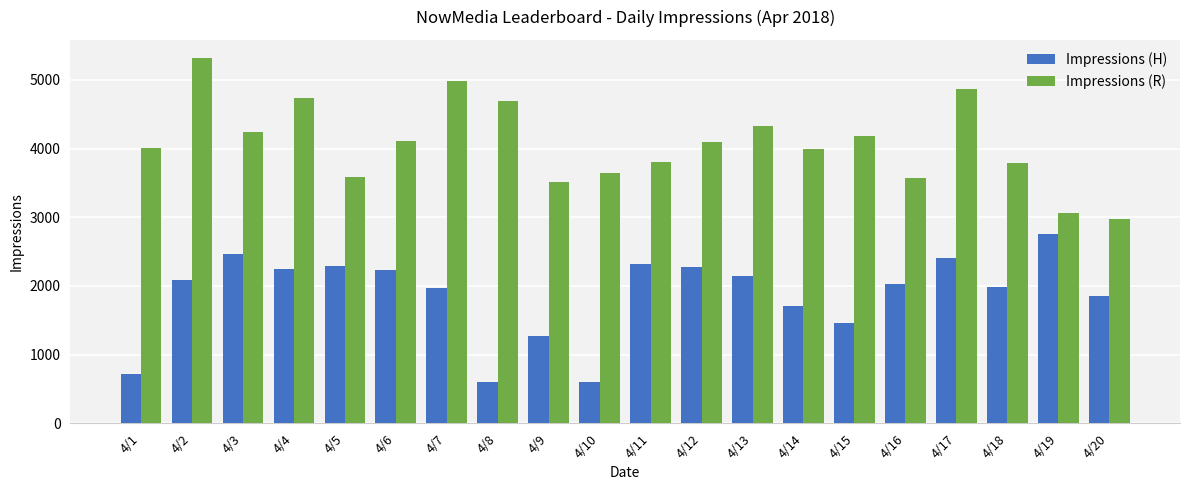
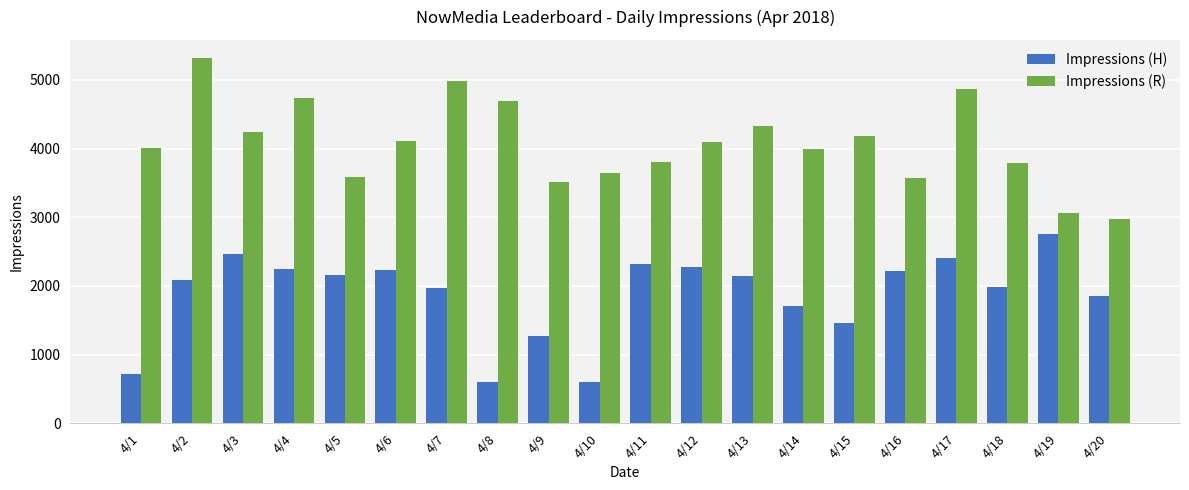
  {
    "Impressions (H)": {
      "4/1": 700,
      "4/2": 2100,
      "4/3": 2500,
      "4/4": 2300,
-     "4/5": 2300,
+     "4/5": 2200,
      "4/6": 2200,
      "4/7": 2000,
      "4/8": 600,
      "4/9": 1300,
      "4/10": 600,
      "4/11": 2300,
      "4/12": 2300,
      "4/13": 2100,
      "4/14": 1700,
      "4/15": 1500,
-     "4/16": 2000,
+     "4/16": 2200,
      "4/17": 2400,
      "4/18": 2000,
      "4/19": 2800,
      "4/20": 1900
    },
    "Impressions (R)": {
      "4/1": 4000,
      "4/2": 5300,
      "4/3": 4200,
      "4/4": 4700,
      "4/5": 3600,
      "4/6": 4100,
      "4/7": 5000,
      "4/8": 4700,
      "4/9": 3500,
      "4/10": 3600,
      "4/11": 3800,
      "4/12": 4100,
      "4/13": 4300,
      "4/14": 4000,
      "4/15": 4200,
      "4/16": 3600,
      "4/17": 4900,
      "4/18": 3800,
      "4/19": 3100,
      "4/20": 3000
    }
  }
